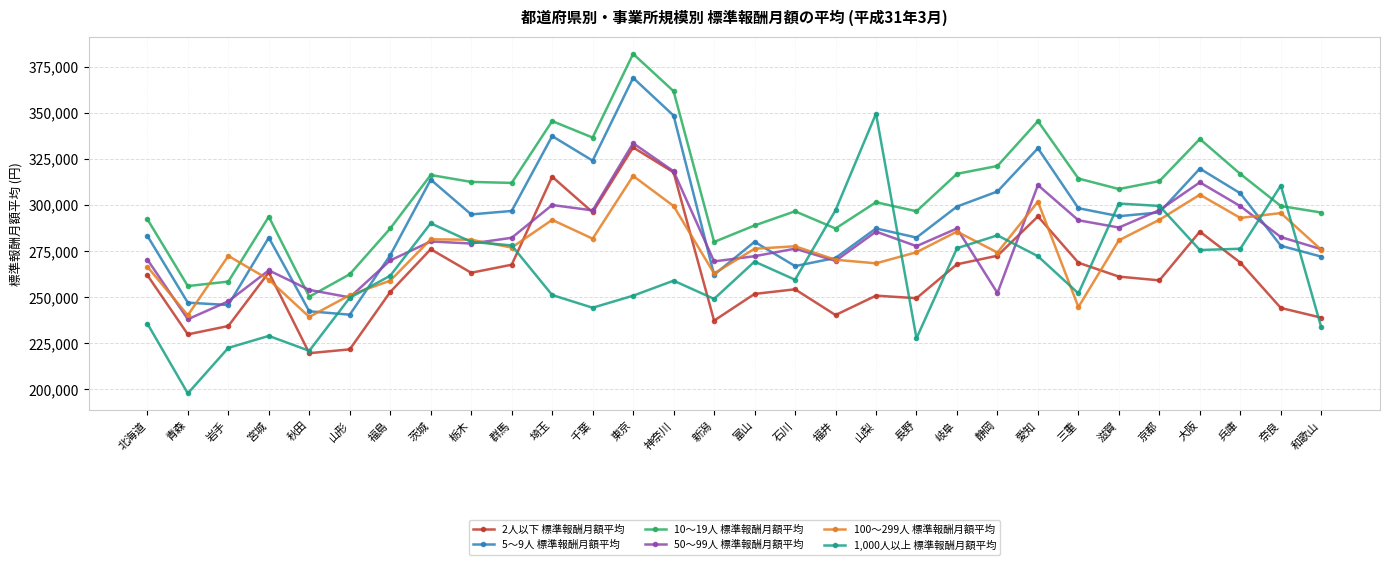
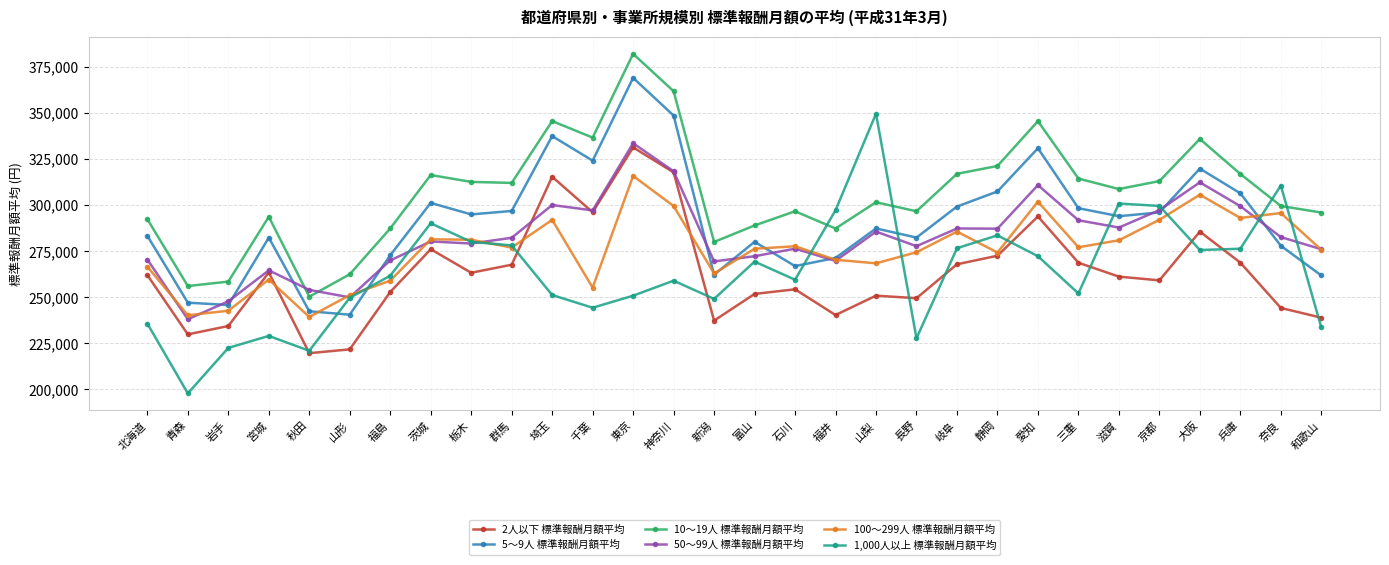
  {
    "2人以下 標準報酬月額平均": {
      "北海道": "262,000",
      "青森": "230,000",
      "岩手": "234,000",
      "山形": "222,000",
      "福島": "253,000",
      "茨城": "276,000",
      "栃木": "263,000",
      "群馬": "268,000",
      "埼玉": "315,000",
      "東京": "331,000",
      "新潟": "237,000",
      "富山": "252,000",
      "石川": "254,000",
      "福井": "240,000",
      "山梨": "251,000",
      "長野": "249,000",
      "岐阜": "268,000",
      "静岡": "272,000",
      "愛知": "294,000",
      "三重": "269,000",
      "滋賀": "261,000",
      "京都": "259,000",
      "大阪": "286,000",
      "兵庫": "269,000",
      "奈良": "244,000",
      "和歌山": "239,000"
    },
    "5～9人 標準報酬月額平均": {
      "北海道": "283,000",
      "青森": "247,000",
      "岩手": "246,000",
      "宮城": "282,000",
      "秋田": "242,000",
      "山形": "240,000",
      "福島": "273,000",
-     "茨城": "314,000",
+     "茨城": "301,000",
      "栃木": "295,000",
      "群馬": "297,000",
      "埼玉": "337,000",
      "千葉": "324,000",
      "東京": "369,000",
      "神奈川": "349,000",
      "富山": "280,000",
      "石川": "267,000",
      "山梨": "287,000",
      "長野": "282,000",
      "岐阜": "299,000",
      "静岡": "307,000",
      "愛知": "331,000",
      "三重": "298,000",
      "滋賀": "294,000",
      "大阪": "320,000",
      "兵庫": "306,000",
      "奈良": "278,000",
-     "和歌山": "272,000"
+     "和歌山": "262,000"
    },
    "50～99人 標準報酬月額平均": {
      "北海道": "270,000",
      "青森": "238,000",
      "岩手": "248,000",
      "秋田": "254,000",
      "福島": "270,000",
      "群馬": "282,000",
      "埼玉": "300,000",
      "東京": "334,000",
      "新潟": "269,000",
      "富山": "272,000",
      "山梨": "286,000",
      "長野": "278,000",
      "岐阜": "287,000",
-     "静岡": "252,000",
+     "静岡": "287,000",
      "愛知": "311,000",
      "三重": "292,000",
      "滋賀": "288,000",
      "大阪": "312,000",
      "兵庫": "299,000",
      "奈良": "283,000"
    },
    "100～299人 標準報酬月額平均": {
      "北海道": "267,000",
      "青森": "240,000",
-     "岩手": "272,000",
+     "岩手": "243,000",
      "宮城": "260,000",
      "秋田": "239,000",
      "福島": "259,000",
      "埼玉": "292,000",
-     "千葉": "282,000",
+     "千葉": "255,000",
      "東京": "316,000",
      "神奈川": "299,000",
      "富山": "276,000",
      "山梨": "268,000",
      "長野": "274,000",
      "岐阜": "286,000",
      "静岡": "274,000",
      "愛知": "302,000",
-     "三重": "245,000",
+     "三重": "277,000",
      "滋賀": "281,000",
      "京都": "292,000",
      "大阪": "306,000",
      "兵庫": "293,000",
      "奈良": "296,000"
    }
  }
